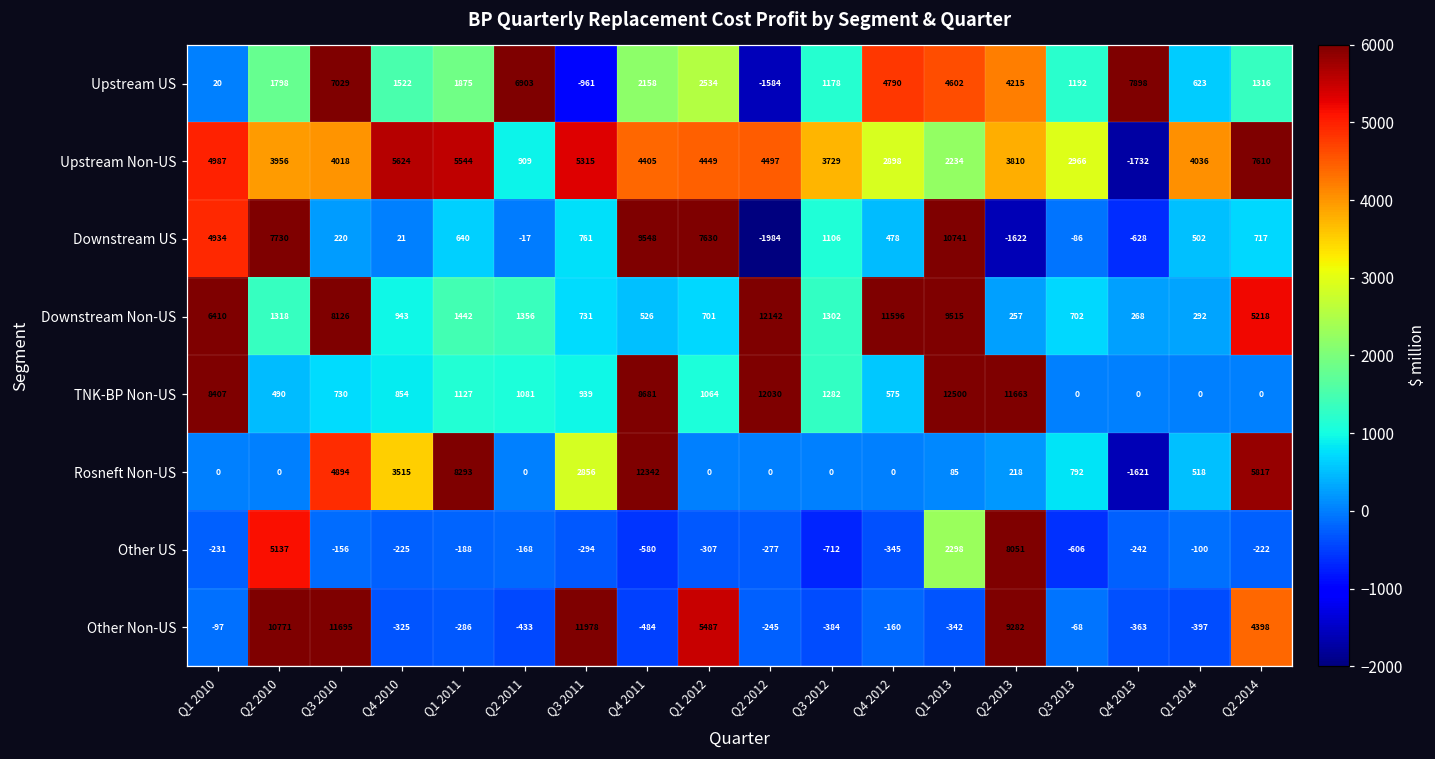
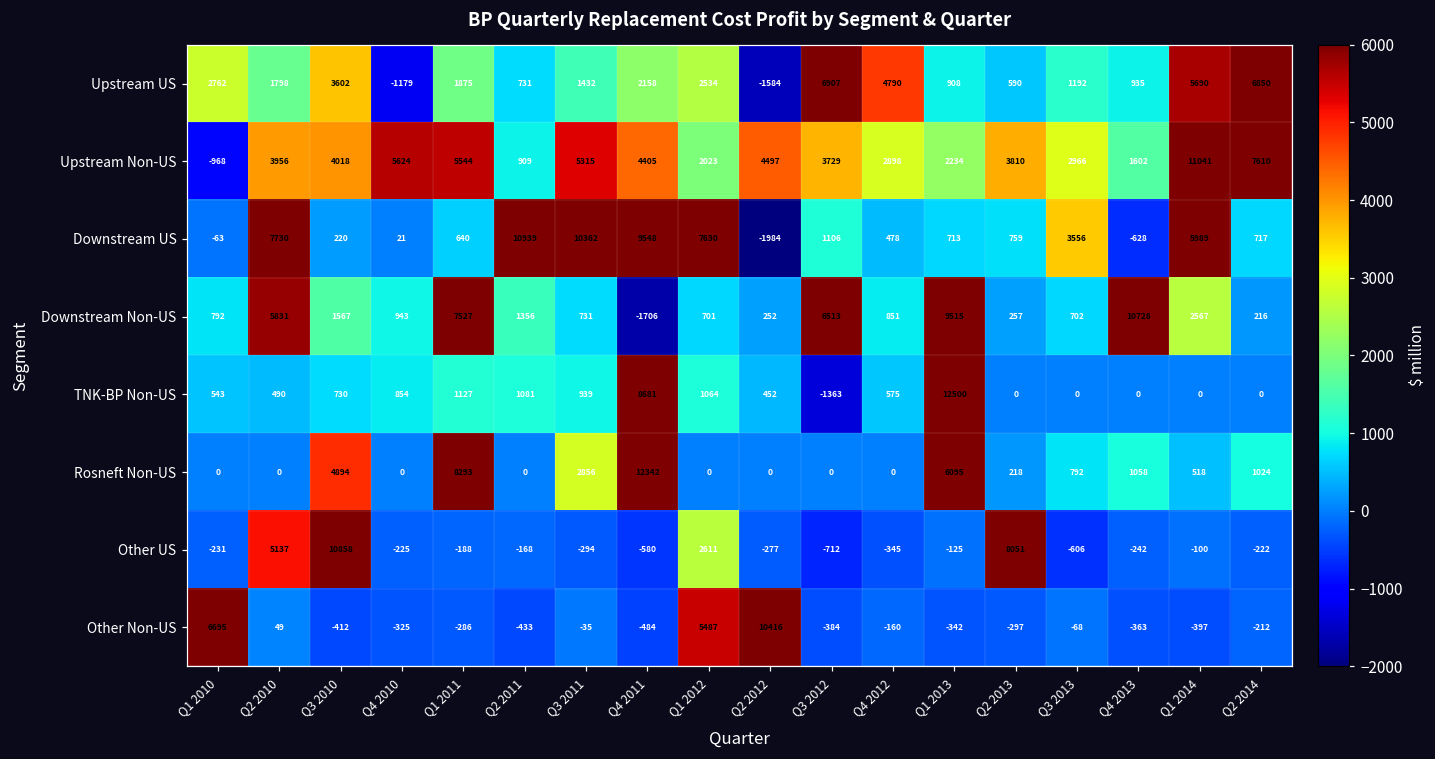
  {
    "Upstream US": {
-     "Q1 2010": 20,
+     "Q1 2010": 2762,
      "Q2 2010": 1798,
-     "Q3 2010": 7029,
-     "Q4 2010": 1522,
+     "Q3 2010": 3602,
+     "Q4 2010": -1179,
      "Q1 2011": 1875,
-     "Q2 2011": 6903,
-     "Q3 2011": -961,
+     "Q2 2011": 731,
+     "Q3 2011": 1432,
      "Q4 2011": 2158,
      "Q1 2012": 2534,
      "Q2 2012": -1584,
-     "Q3 2012": 1178,
+     "Q3 2012": 6907,
      "Q4 2012": 4790,
-     "Q1 2013": 4602,
-     "Q2 2013": 4215,
+     "Q1 2013": 908,
+     "Q2 2013": 590,
      "Q3 2013": 1192,
-     "Q4 2013": 7898,
-     "Q1 2014": 623,
-     "Q2 2014": 1316
+     "Q4 2013": 935,
+     "Q1 2014": 5690,
+     "Q2 2014": 6850
    },
    "Upstream Non-US": {
-     "Q1 2010": 4987,
+     "Q1 2010": -968,
      "Q2 2010": 3956,
      "Q3 2010": 4018,
      "Q4 2010": 5624,
      "Q1 2011": 5544,
      "Q2 2011": 909,
      "Q3 2011": 5315,
      "Q4 2011": 4405,
-     "Q1 2012": 4449,
+     "Q1 2012": 2023,
      "Q2 2012": 4497,
      "Q3 2012": 3729,
      "Q4 2012": 2898,
      "Q1 2013": 2234,
      "Q2 2013": 3810,
      "Q3 2013": 2966,
-     "Q4 2013": -1732,
-     "Q1 2014": 4036,
+     "Q4 2013": 1602,
+     "Q1 2014": 11041,
      "Q2 2014": 7610
    },
    "Downstream US": {
-     "Q1 2010": 4934,
+     "Q1 2010": -63,
      "Q2 2010": 7730,
      "Q3 2010": 220,
      "Q4 2010": 21,
      "Q1 2011": 640,
-     "Q2 2011": -17,
-     "Q3 2011": 761,
+     "Q2 2011": 10939,
+     "Q3 2011": 10362,
      "Q4 2011": 9548,
      "Q1 2012": 7630,
      "Q2 2012": -1984,
      "Q3 2012": 1106,
      "Q4 2012": 478,
-     "Q1 2013": 10741,
-     "Q2 2013": -1622,
-     "Q3 2013": -86,
+     "Q1 2013": 713,
+     "Q2 2013": 759,
+     "Q3 2013": 3556,
      "Q4 2013": -628,
-     "Q1 2014": 502,
+     "Q1 2014": 5989,
      "Q2 2014": 717
    },
    "Downstream Non-US": {
-     "Q1 2010": 6410,
-     "Q2 2010": 1318,
-     "Q3 2010": 8126,
+     "Q1 2010": 792,
+     "Q2 2010": 5831,
+     "Q3 2010": 1567,
      "Q4 2010": 943,
-     "Q1 2011": 1442,
+     "Q1 2011": 7527,
      "Q2 2011": 1356,
      "Q3 2011": 731,
-     "Q4 2011": 526,
+     "Q4 2011": -1706,
      "Q1 2012": 701,
-     "Q2 2012": 12142,
-     "Q3 2012": 1302,
-     "Q4 2012": 11596,
+     "Q2 2012": 252,
+     "Q3 2012": 6513,
+     "Q4 2012": 851,
      "Q1 2013": 9515,
      "Q2 2013": 257,
      "Q3 2013": 702,
-     "Q4 2013": 268,
-     "Q1 2014": 292,
-     "Q2 2014": 5218
+     "Q4 2013": 10728,
+     "Q1 2014": 2567,
+     "Q2 2014": 216
    },
    "TNK-BP Non-US": {
-     "Q1 2010": 8407,
+     "Q1 2010": 543,
      "Q2 2010": 490,
      "Q3 2010": 730,
      "Q4 2010": 854,
      "Q1 2011": 1127,
      "Q2 2011": 1081,
      "Q3 2011": 939,
      "Q4 2011": 8681,
      "Q1 2012": 1064,
-     "Q2 2012": 12030,
-     "Q3 2012": 1282,
+     "Q2 2012": 452,
+     "Q3 2012": -1363,
      "Q4 2012": 575,
      "Q1 2013": 12500,
-     "Q2 2013": 11663,
+     "Q2 2013": 0,
      "Q3 2013": 0,
      "Q4 2013": 0,
      "Q1 2014": 0,
      "Q2 2014": 0
    },
    "Rosneft Non-US": {
      "Q1 2010": 0,
      "Q2 2010": 0,
      "Q3 2010": 4894,
-     "Q4 2010": 3515,
+     "Q4 2010": 0,
      "Q1 2011": 8293,
      "Q2 2011": 0,
      "Q3 2011": 2856,
      "Q4 2011": 12342,
      "Q1 2012": 0,
      "Q2 2012": 0,
      "Q3 2012": 0,
      "Q4 2012": 0,
-     "Q1 2013": 85,
+     "Q1 2013": 6095,
      "Q2 2013": 218,
      "Q3 2013": 792,
-     "Q4 2013": -1621,
+     "Q4 2013": 1058,
      "Q1 2014": 518,
-     "Q2 2014": 5817
+     "Q2 2014": 1024
    },
    "Other US": {
      "Q1 2010": -231,
      "Q2 2010": 5137,
-     "Q3 2010": -156,
+     "Q3 2010": 10858,
      "Q4 2010": -225,
      "Q1 2011": -188,
      "Q2 2011": -168,
      "Q3 2011": -294,
      "Q4 2011": -580,
-     "Q1 2012": -307,
+     "Q1 2012": 2611,
      "Q2 2012": -277,
      "Q3 2012": -712,
      "Q4 2012": -345,
-     "Q1 2013": 2298,
+     "Q1 2013": -125,
      "Q2 2013": 8051,
      "Q3 2013": -606,
      "Q4 2013": -242,
      "Q1 2014": -100,
      "Q2 2014": -222
    },
    "Other Non-US": {
-     "Q1 2010": -97,
-     "Q2 2010": 10771,
-     "Q3 2010": 11695,
+     "Q1 2010": 6695,
+     "Q2 2010": 49,
+     "Q3 2010": -412,
      "Q4 2010": -325,
      "Q1 2011": -286,
      "Q2 2011": -433,
-     "Q3 2011": 11978,
+     "Q3 2011": -35,
      "Q4 2011": -484,
      "Q1 2012": 5487,
-     "Q2 2012": -245,
+     "Q2 2012": 10416,
      "Q3 2012": -384,
      "Q4 2012": -160,
      "Q1 2013": -342,
-     "Q2 2013": 9282,
+     "Q2 2013": -297,
      "Q3 2013": -68,
      "Q4 2013": -363,
      "Q1 2014": -397,
-     "Q2 2014": 4398
+     "Q2 2014": -212
    }
  }
